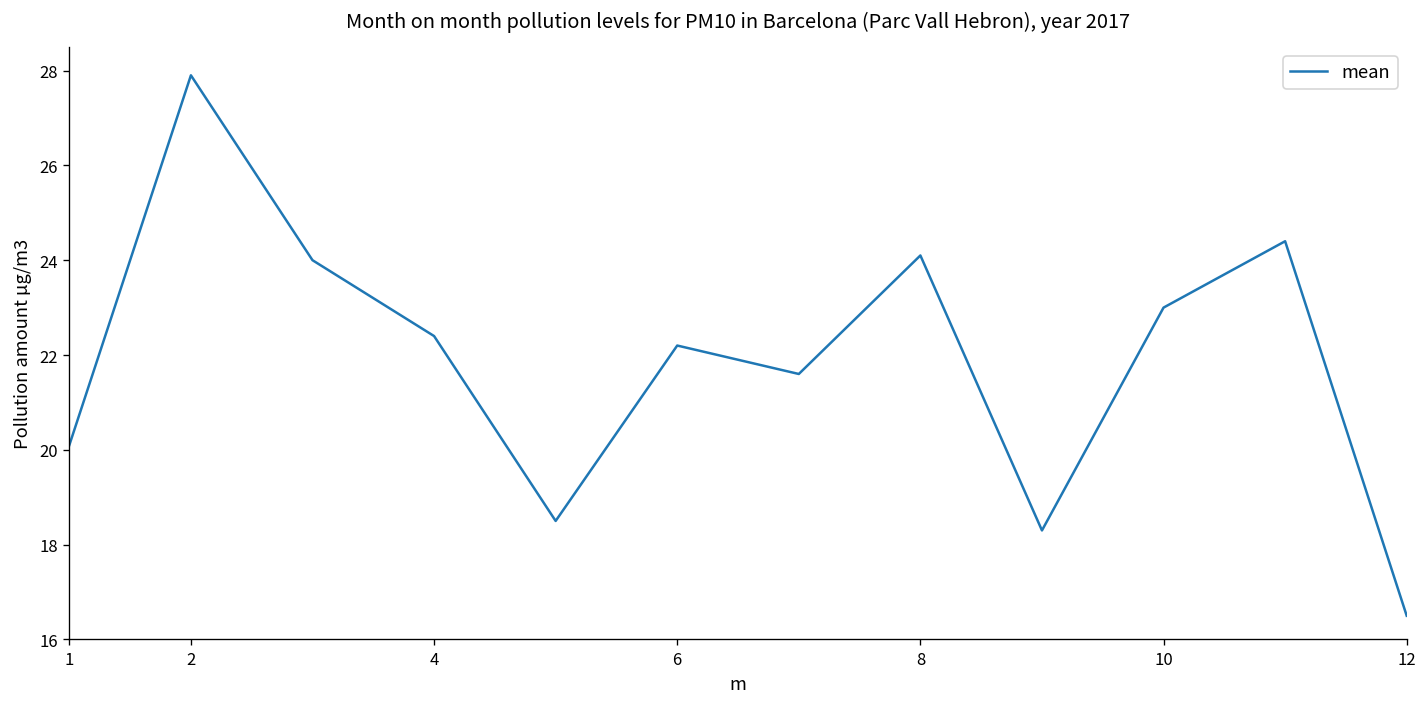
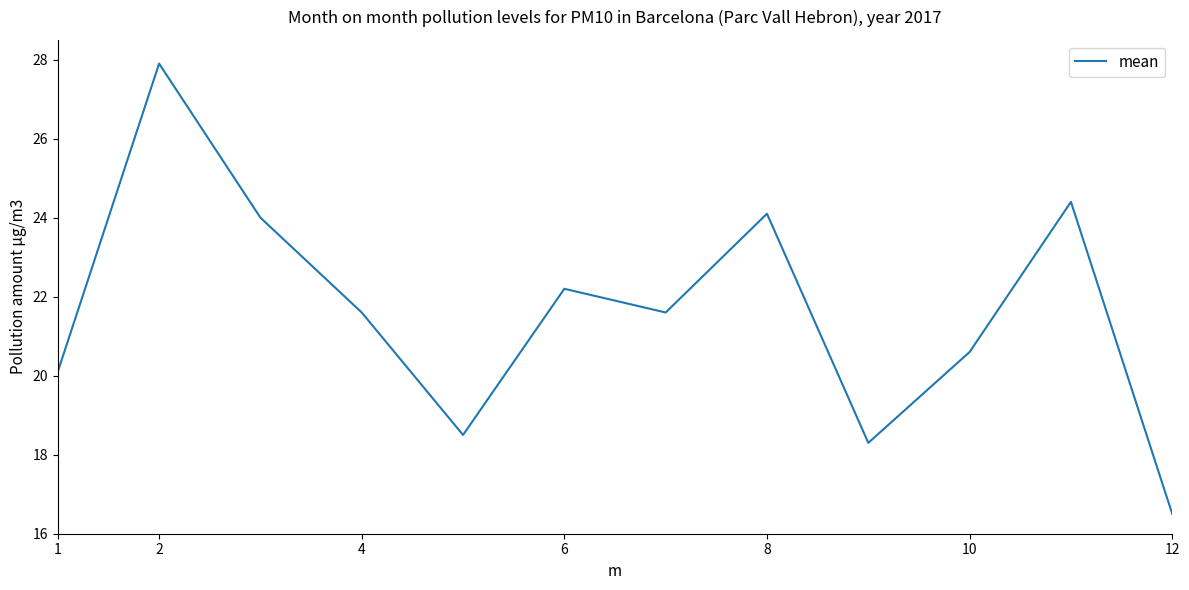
  {
    "1": 20.1,
    "2": 27.9,
-   "4": 22.4,
+   "4": 21.6,
    "6": 22.2,
    "8": 24.1,
-   "10": 23.0,
+   "10": 20.6,
    "12": 16.5
  }
